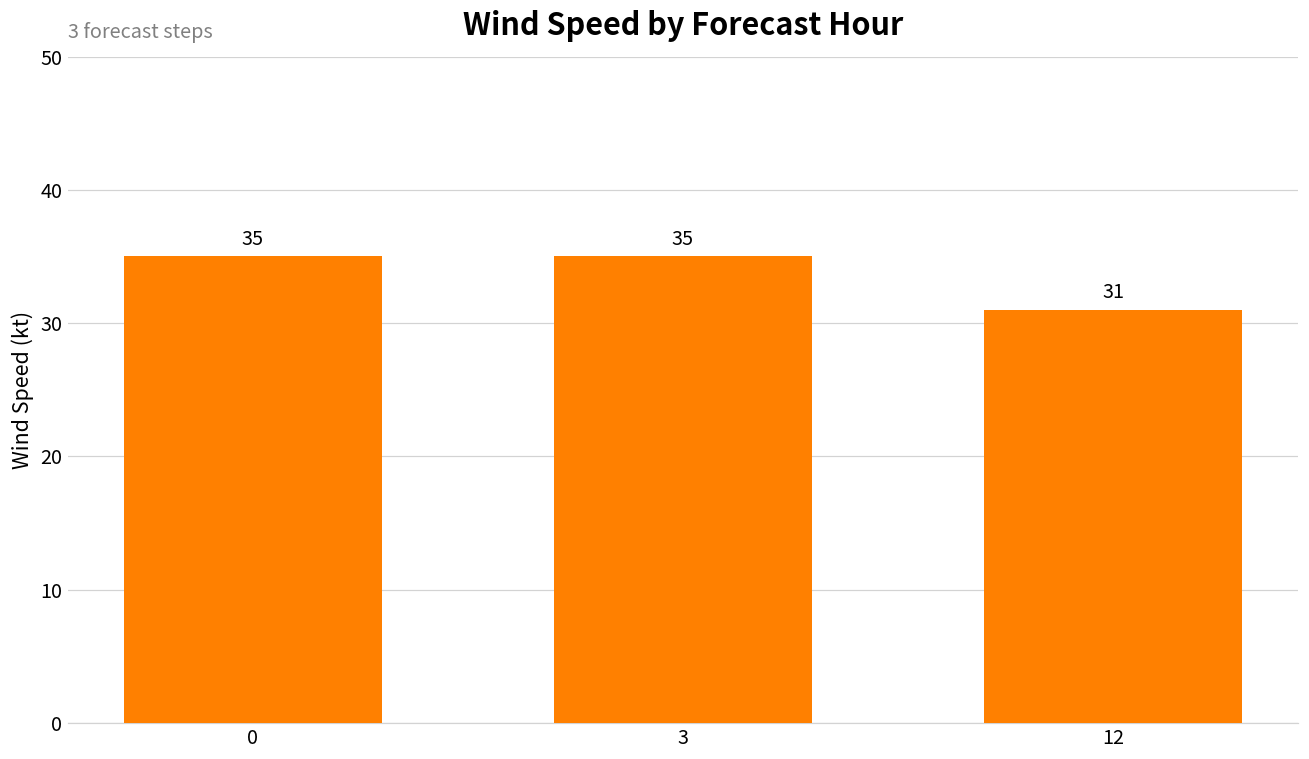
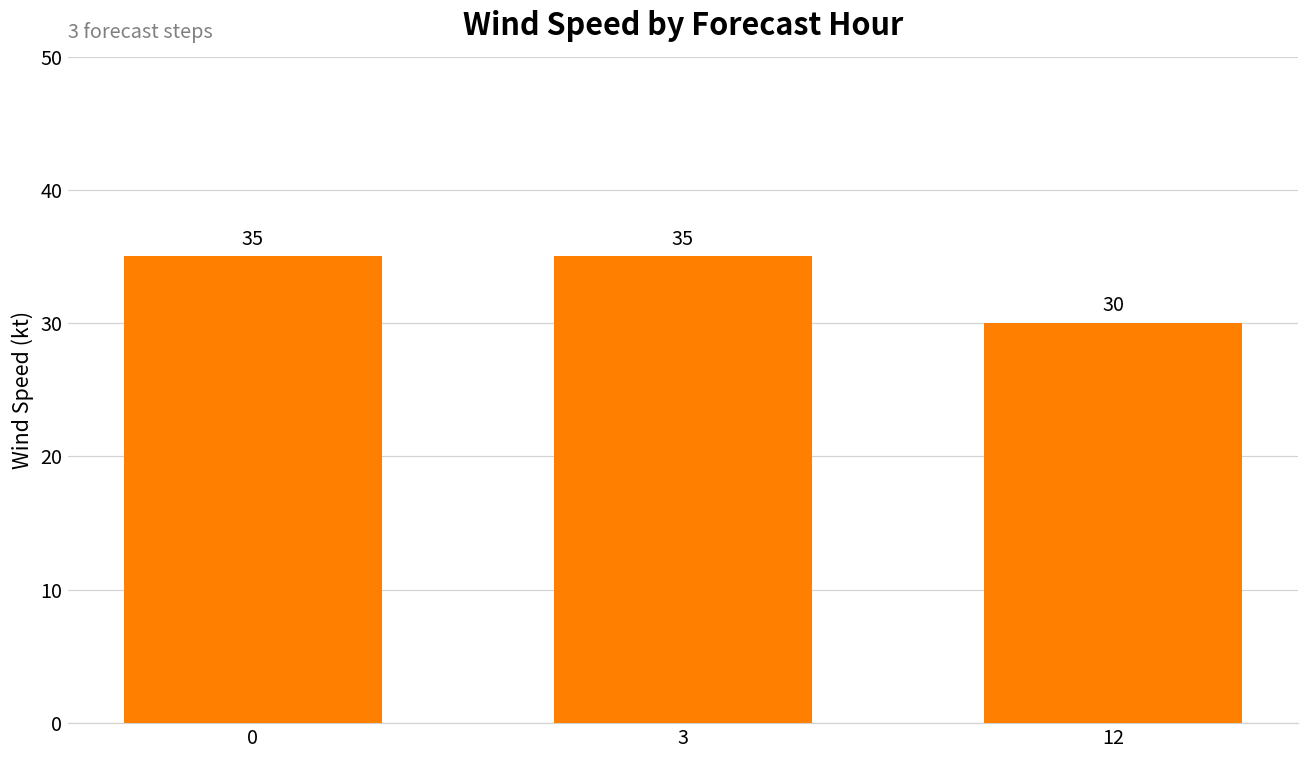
  {
    "0": 35,
    "3": 35,
-   "12": 31
+   "12": 30
  }
